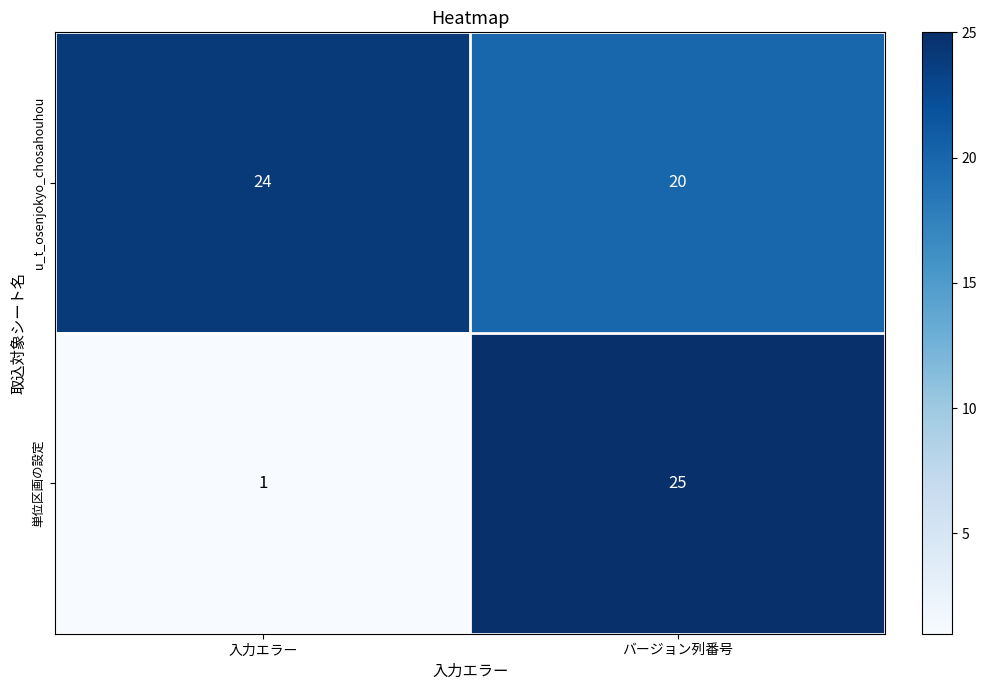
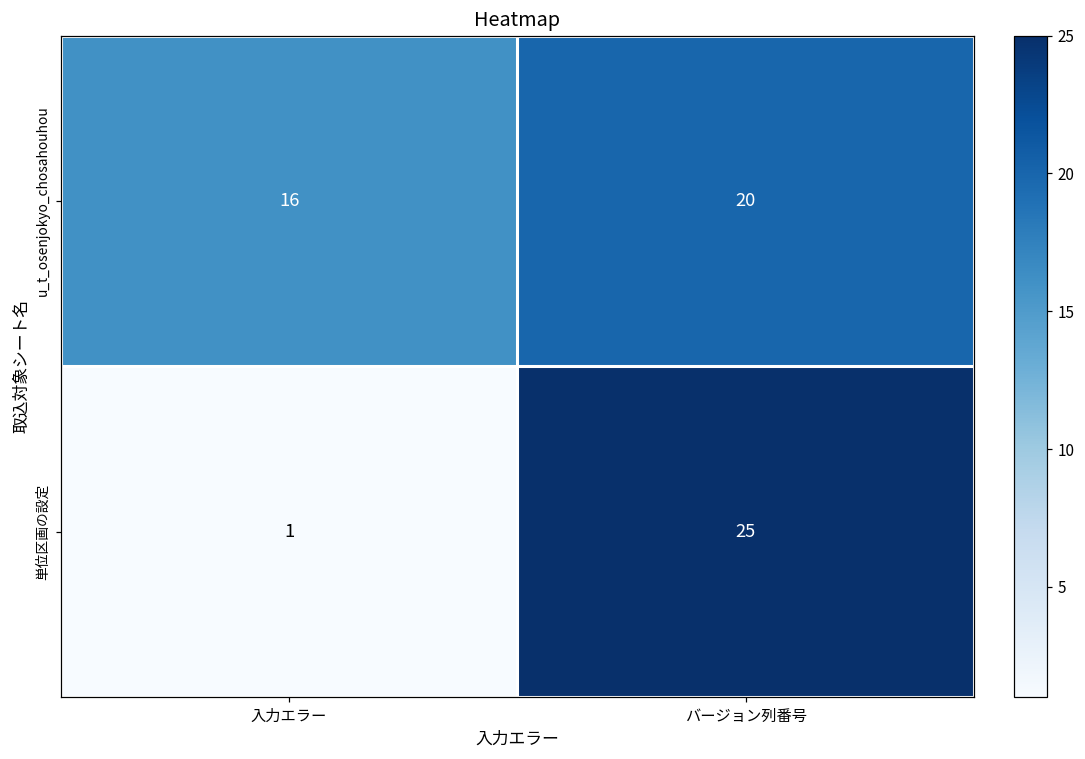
  {
    "u_t_osenjokyo_chosahouhou": {
-     "入力エラー": 24,
+     "入力エラー": 16,
      "バージョン列番号": 20
    },
    "単位区画の設定": {
      "入力エラー": 1,
      "バージョン列番号": 25
    }
  }
